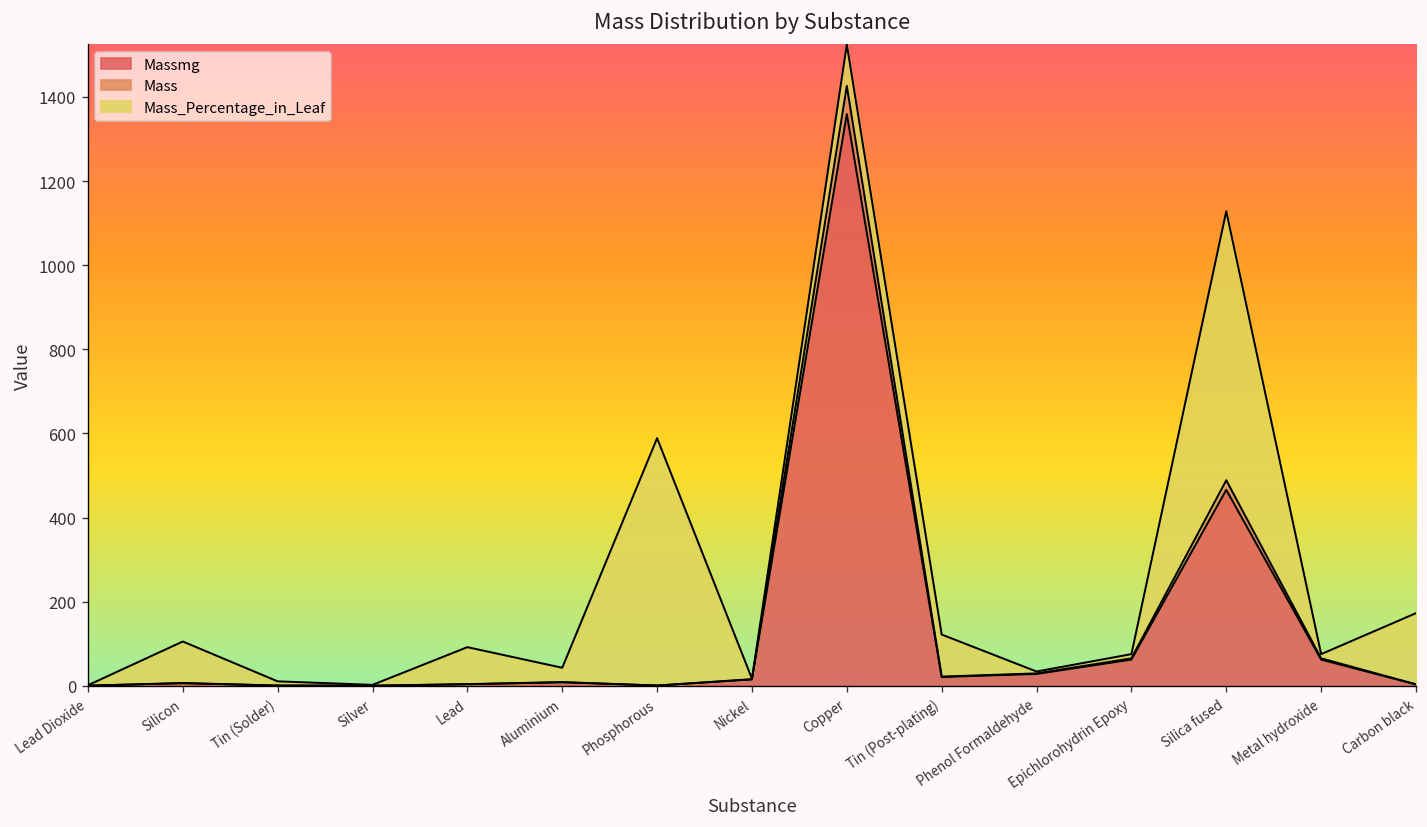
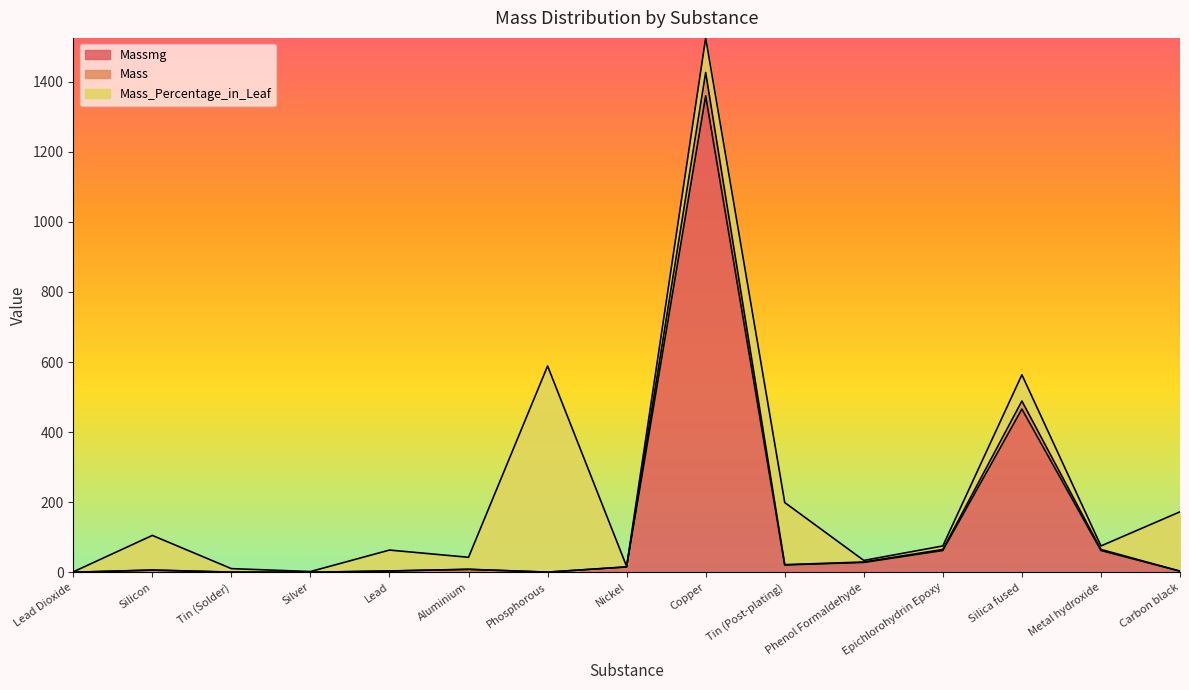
  {
    "Mass_Percentage_in_Leaf": {
      "Silicon": 100,
      "Tin (Solder)": 10,
-     "Lead": 90,
+     "Lead": 60,
      "Aluminium": 30,
      "Phosphorous": 590,
      "Copper": 100,
-     "Tin (Post-plating)": 100,
+     "Tin (Post-plating)": 180,
      "Epichlorohydrin Epoxy": 10,
-     "Silica fused": 640,
+     "Silica fused": 80,
      "Metal hydroxide": 10,
      "Carbon black": 170
    }
  }
